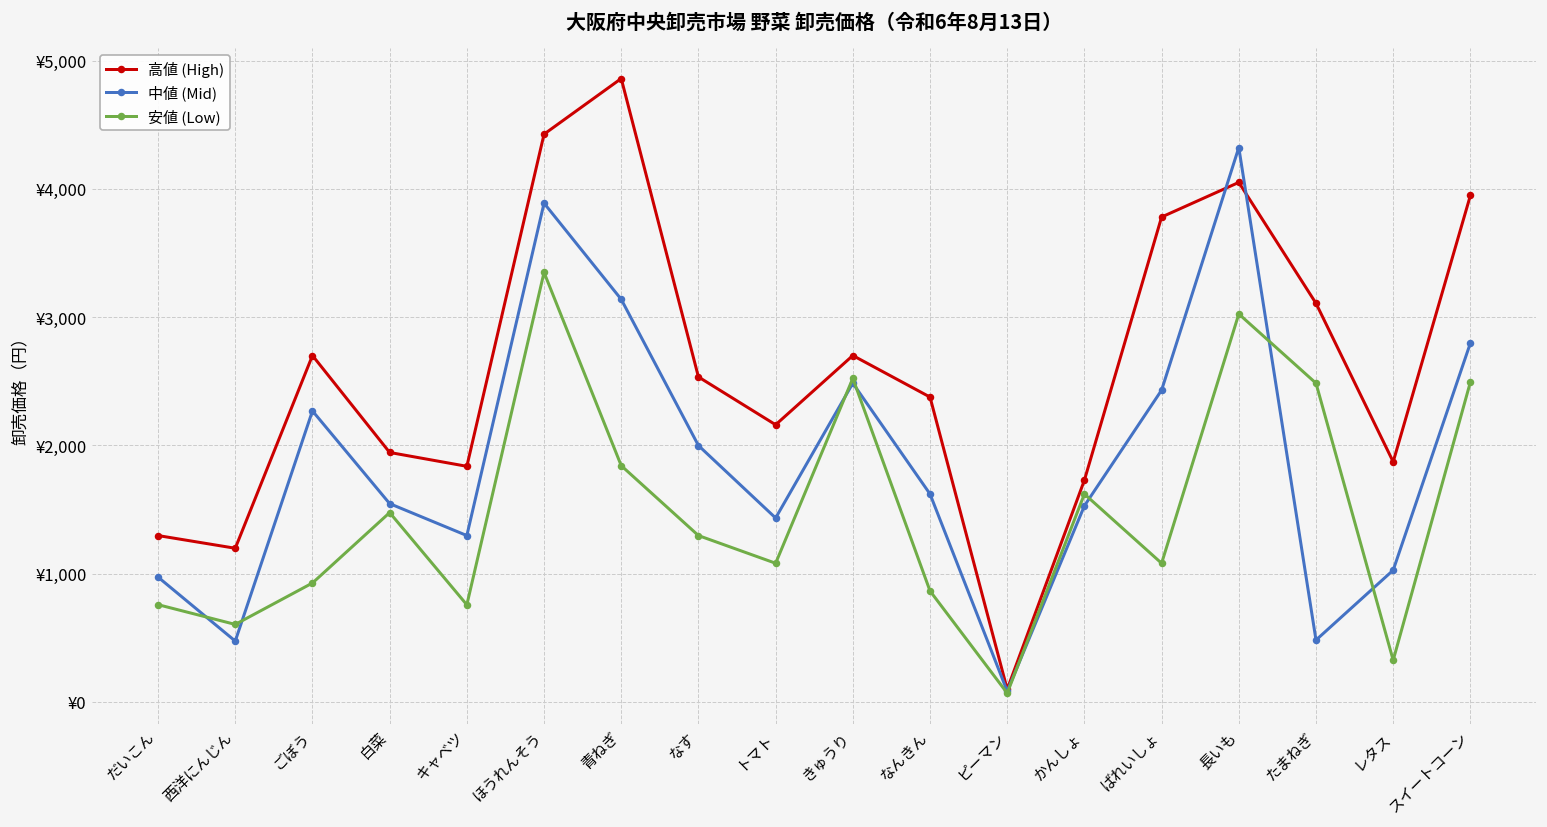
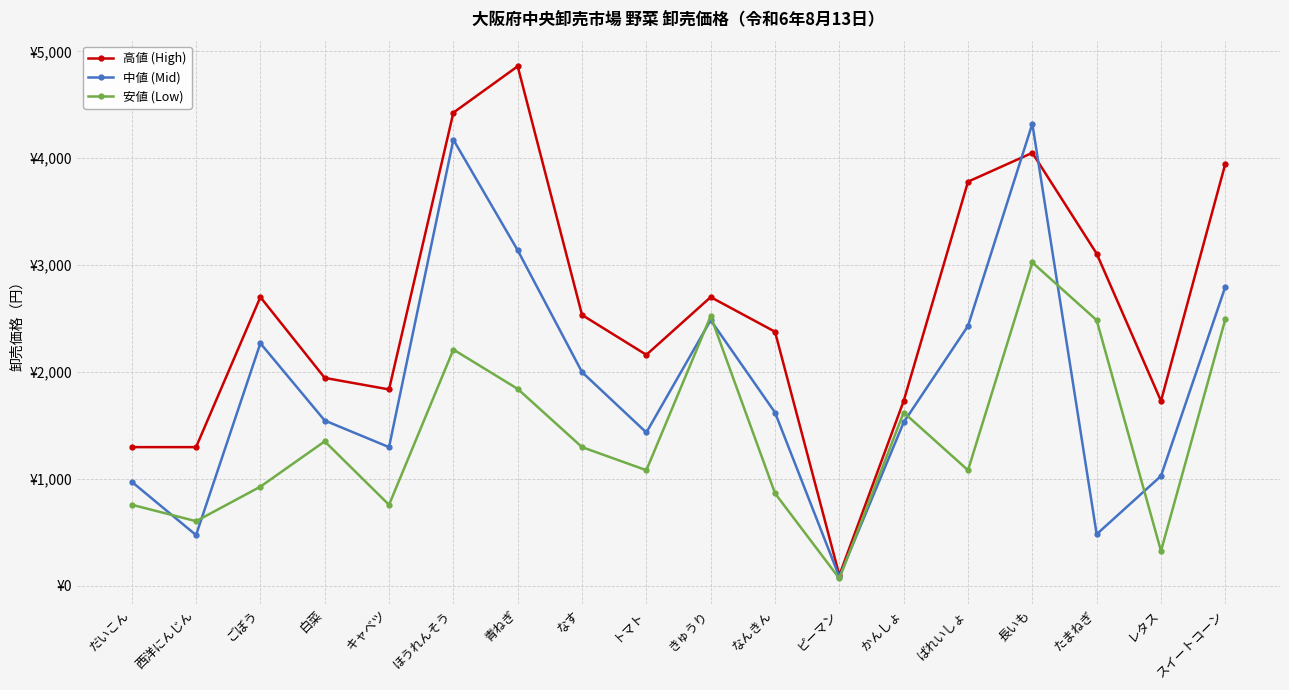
  {
    "高値 (High)": {
      "だいこん": "¥1,300",
-     "西洋にんじん": "¥1,200",
+     "西洋にんじん": "¥1,300",
      "ごぼう": "¥2,700",
      "白菜": "¥1,940",
      "キャベツ": "¥1,840",
      "ほうれんそう": "¥4,430",
      "青ねぎ": "¥4,860",
      "なす": "¥2,530",
      "トマト": "¥2,160",
      "きゅうり": "¥2,700",
      "なんきん": "¥2,380",
      "かんしょ": "¥1,730",
      "ばれいしょ": "¥3,780",
      "長いも": "¥4,050",
      "たまねぎ": "¥3,110",
-     "レタス": "¥1,870",
+     "レタス": "¥1,730",
      "スイートコーン": "¥3,950"
    },
    "中値 (Mid)": {
      "だいこん": "¥970",
      "西洋にんじん": "¥470",
      "ごぼう": "¥2,270",
      "白菜": "¥1,550",
      "キャベツ": "¥1,300",
-     "ほうれんそう": "¥3,890",
+     "ほうれんそう": "¥4,170",
      "青ねぎ": "¥3,140",
      "なす": "¥2,000",
      "トマト": "¥1,430",
      "きゅうり": "¥2,480",
      "なんきん": "¥1,620",
      "かんしょ": "¥1,530",
      "ばれいしょ": "¥2,430",
      "長いも": "¥4,320",
      "たまねぎ": "¥480",
      "レタス": "¥1,030",
      "スイートコーン": "¥2,800"
    },
    "安値 (Low)": {
      "だいこん": "¥760",
      "西洋にんじん": "¥600",
      "ごぼう": "¥930",
-     "白菜": "¥1,480",
+     "白菜": "¥1,350",
      "キャベツ": "¥760",
-     "ほうれんそう": "¥3,350",
+     "ほうれんそう": "¥2,210",
      "青ねぎ": "¥1,840",
      "なす": "¥1,300",
      "トマト": "¥1,080",
      "きゅうり": "¥2,520",
      "なんきん": "¥860",
      "かんしょ": "¥1,620",
      "ばれいしょ": "¥1,080",
      "長いも": "¥3,020",
      "たまねぎ": "¥2,480",
      "レタス": "¥320",
      "スイートコーン": "¥2,490"
    }
  }
